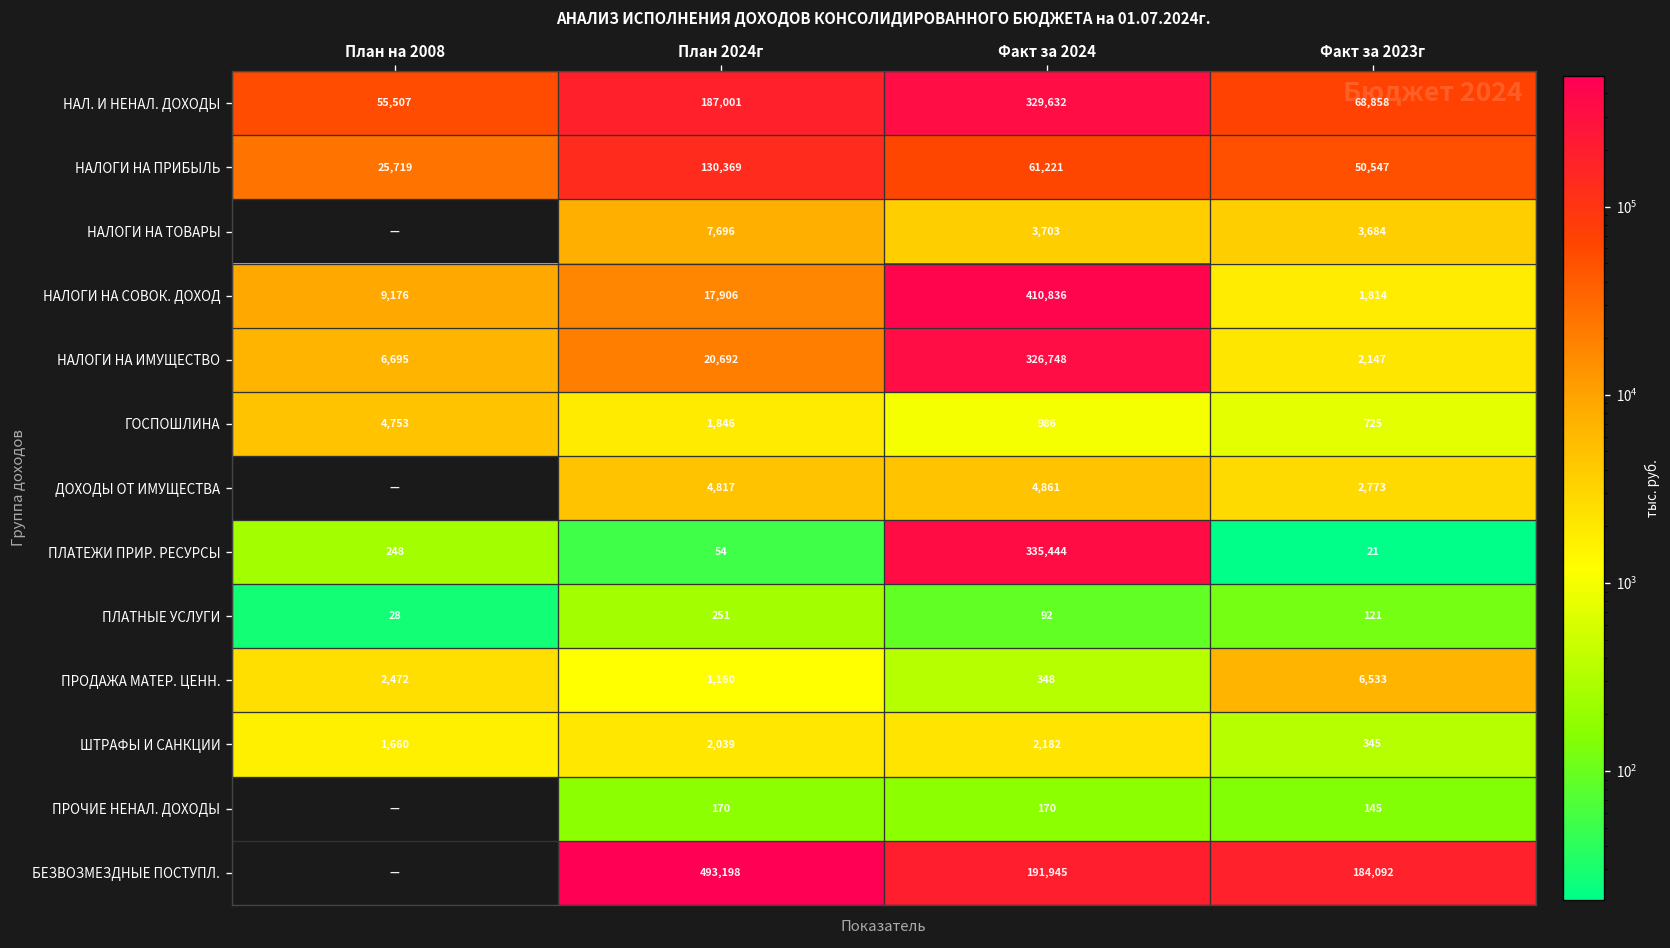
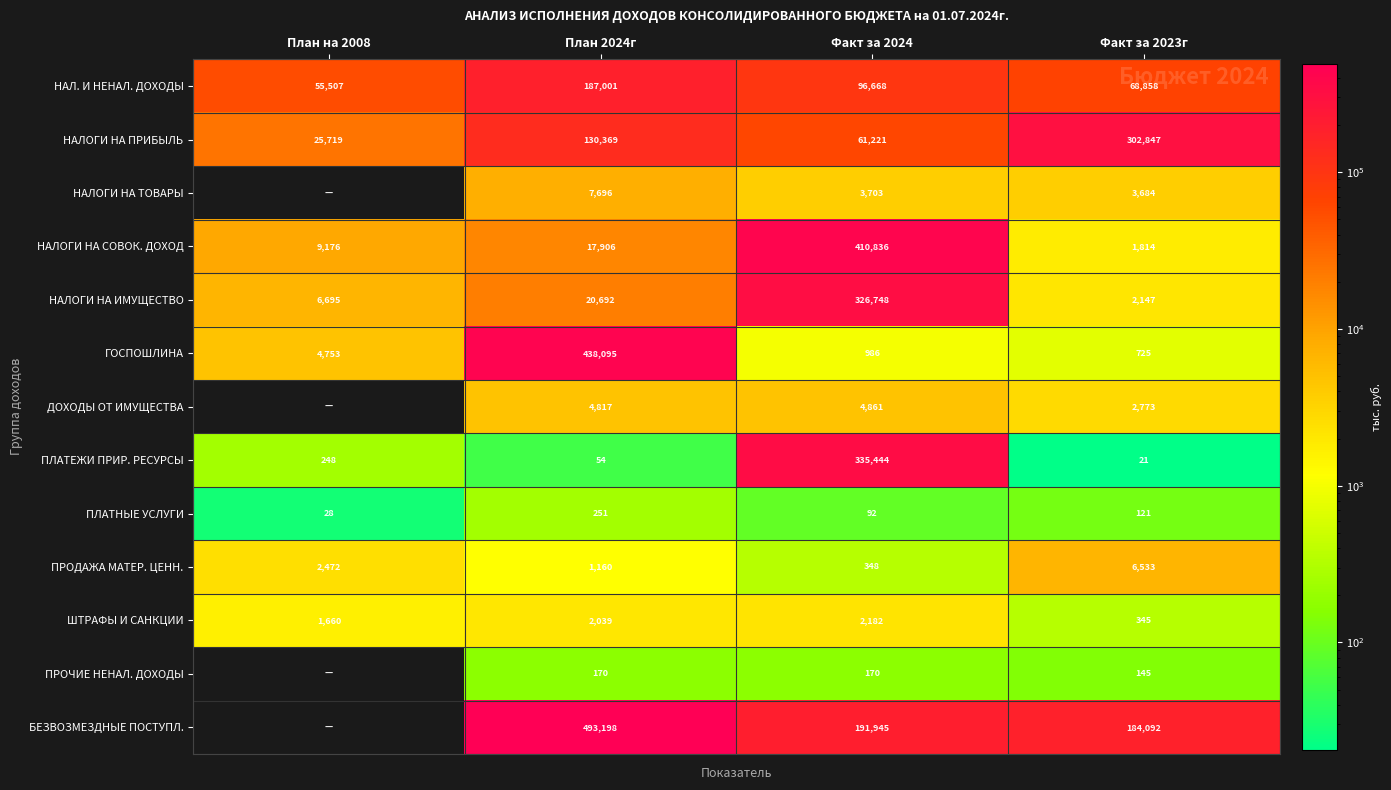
  {
    "НАЛ. И НЕНАЛ. ДОХОДЫ": {
      "План на 2008": "55,507",
      "План 2024г": "187,001",
-     "Факт за 2024": "329,632",
+     "Факт за 2024": "96,668",
      "Факт за 2023г": "2024"
    },
    "НАЛОГИ НА ПРИБЫЛЬ": {
      "План на 2008": "25,719",
      "План 2024г": "130,369",
      "Факт за 2024": "61,221",
-     "Факт за 2023г": "50,547"
+     "Факт за 2023г": "302,847"
    },
    "НАЛОГИ НА ТОВАРЫ": {
      "План 2024г": "7,696",
      "Факт за 2024": "3,703",
      "Факт за 2023г": "3,684"
    },
    "НАЛОГИ НА СОВОК. ДОХОД": {
      "План на 2008": "9,176",
      "План 2024г": "17,906",
      "Факт за 2024": "410,836",
      "Факт за 2023г": "1,814"
    },
    "НАЛОГИ НА ИМУЩЕСТВО": {
      "План на 2008": "6,695",
      "План 2024г": "20,692",
      "Факт за 2024": "326,748",
      "Факт за 2023г": "2,147"
    },
    "ГОСПОШЛИНА": {
      "План на 2008": "4,753",
-     "План 2024г": "1,846",
+     "План 2024г": "438,095",
      "Факт за 2024": "986",
      "Факт за 2023г": "725"
    },
    "ДОХОДЫ ОТ ИМУЩЕСТВА": {
      "План 2024г": "4,817",
      "Факт за 2024": "4,861",
      "Факт за 2023г": "2,773"
    },
    "ПЛАТЕЖИ ПРИР. РЕСУРСЫ": {
      "План на 2008": "248",
      "План 2024г": "54",
      "Факт за 2024": "335,444",
      "Факт за 2023г": "21"
    },
    "ПЛАТНЫЕ УСЛУГИ": {
      "План на 2008": "28",
      "План 2024г": "251",
      "Факт за 2024": "92",
      "Факт за 2023г": "121"
    },
    "ПРОДАЖА МАТЕР. ЦЕНН.": {
      "План на 2008": "2,472",
      "План 2024г": "1,160",
      "Факт за 2024": "348",
      "Факт за 2023г": "6,533"
    },
    "ШТРАФЫ И САНКЦИИ": {
      "План на 2008": "1,660",
      "План 2024г": "2,039",
      "Факт за 2024": "2,182",
      "Факт за 2023г": "345"
    },
    "ПРОЧИЕ НЕНАЛ. ДОХОДЫ": {
      "План 2024г": "170",
      "Факт за 2024": "170",
      "Факт за 2023г": "145"
    },
    "БЕЗВОЗМЕЗДНЫЕ ПОСТУПЛ.": {
      "План 2024г": "493,198",
      "Факт за 2024": "191,945",
      "Факт за 2023г": "184,092"
    }
  }
